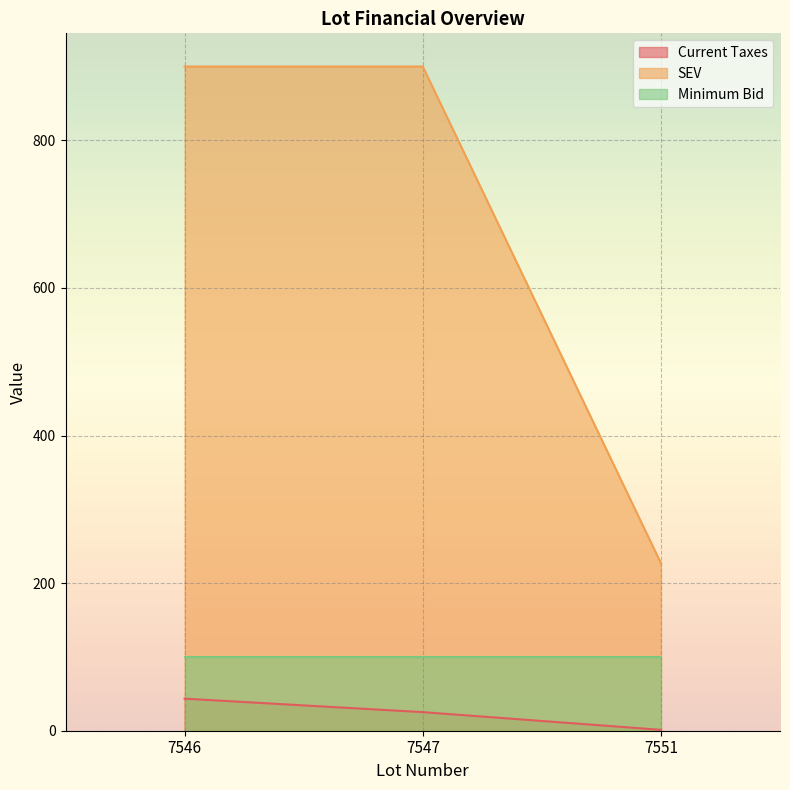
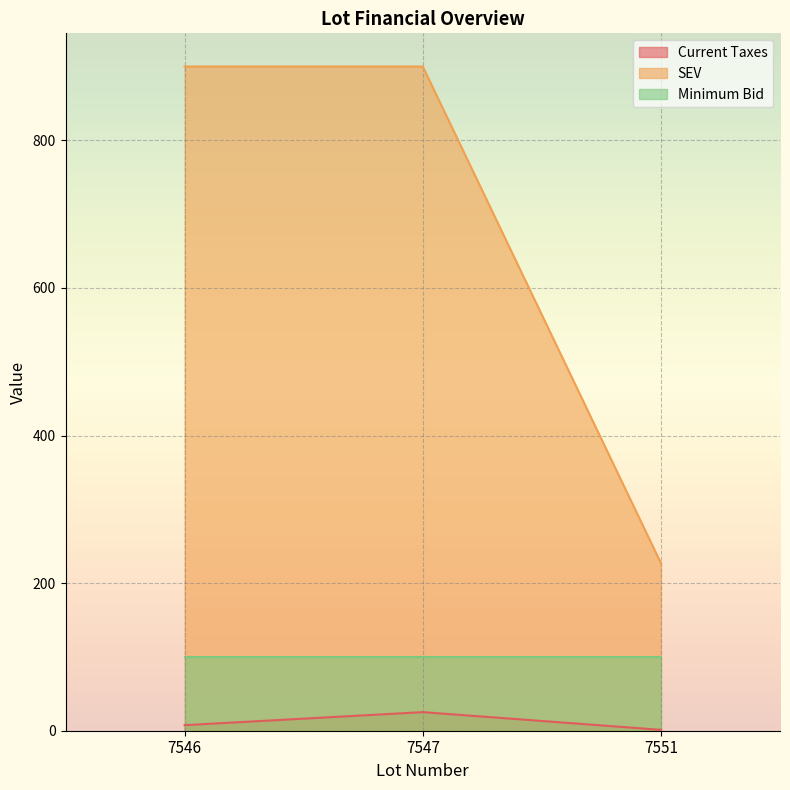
  {
    "Current Taxes": {
-     "7546": 40,
+     "7546": 10,
      "7547": 30,
      "7551": 0
    },
    "SEV": {
      "7546": 900,
      "7547": 900,
      "7551": 230
    },
    "Minimum Bid": {
      "7546": 100,
      "7547": 100,
      "7551": 100
    }
  }
